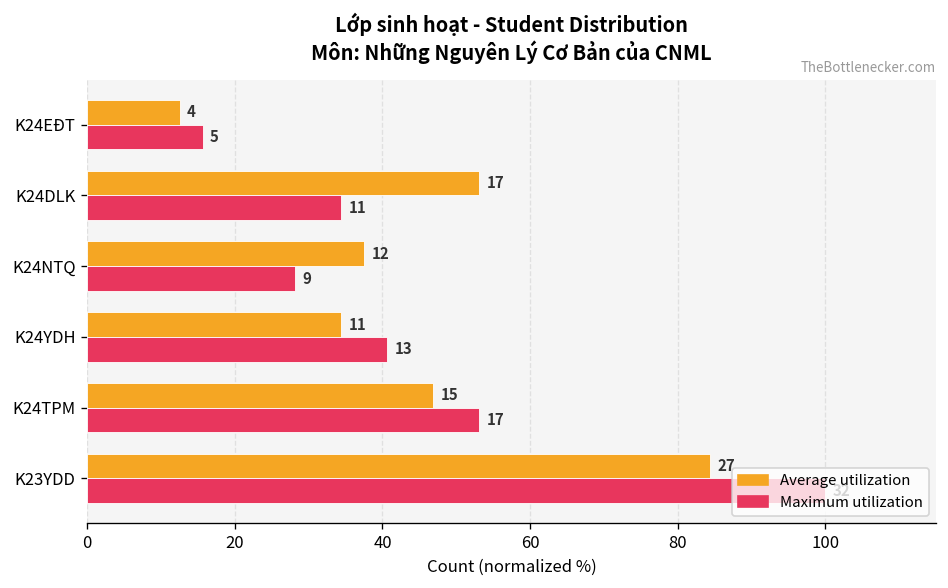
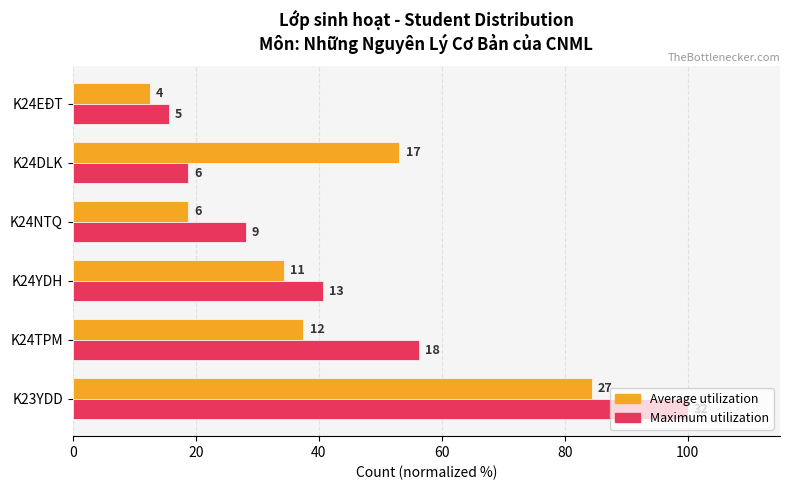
  {
    "Average utilization": {
-     "K24NTQ": 12,
-     "K24TPM": 15
+     "K24NTQ": 6,
+     "K24TPM": 12
    },
    "Maximum utilization": {
-     "K24DLK": 11,
-     "K24TPM": 17
+     "K24DLK": 6,
+     "K24TPM": 18
    }
  }
